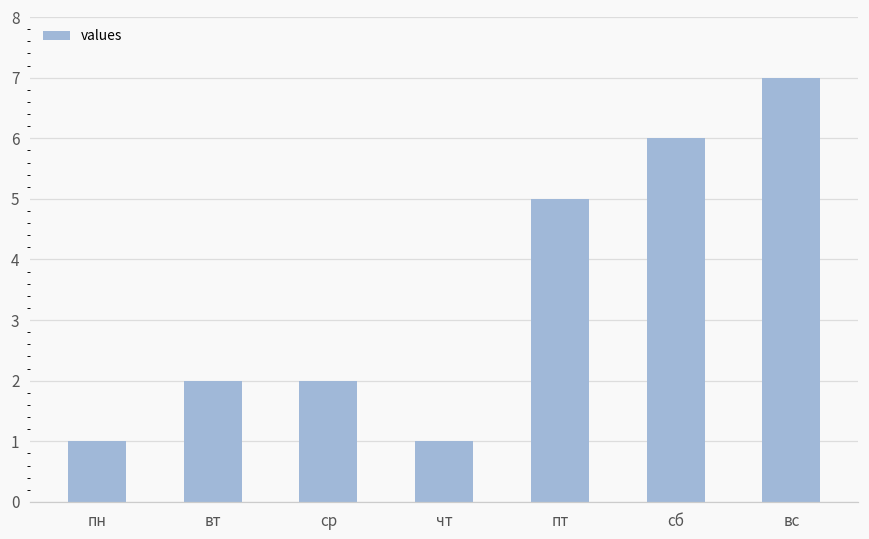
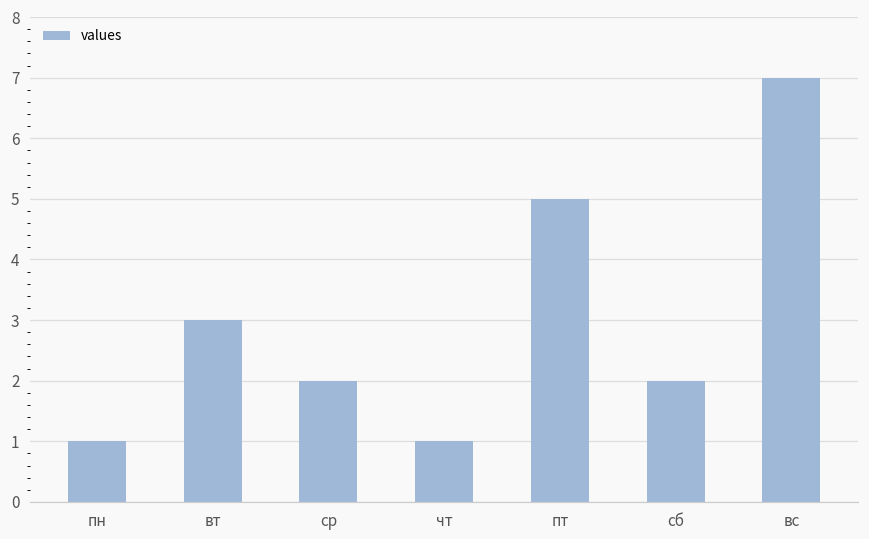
  {
    "пн": 1,
-   "вт": 2,
+   "вт": 3,
    "ср": 2,
    "чт": 1,
    "пт": 5,
-   "сб": 6,
+   "сб": 2,
    "вс": 7
  }
